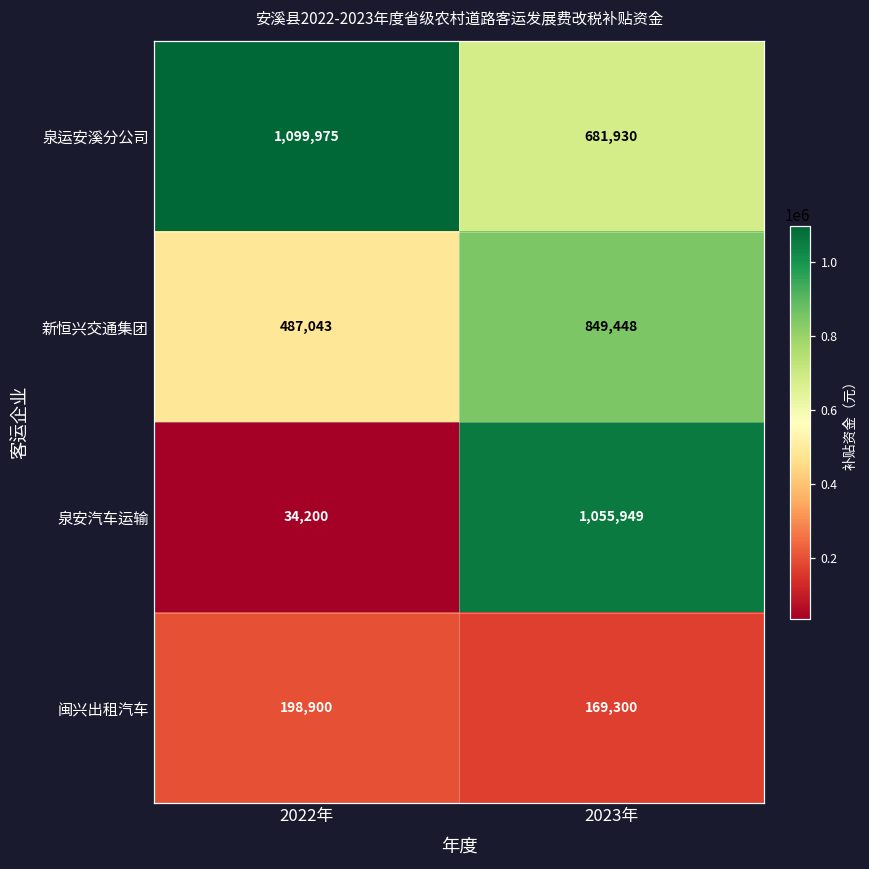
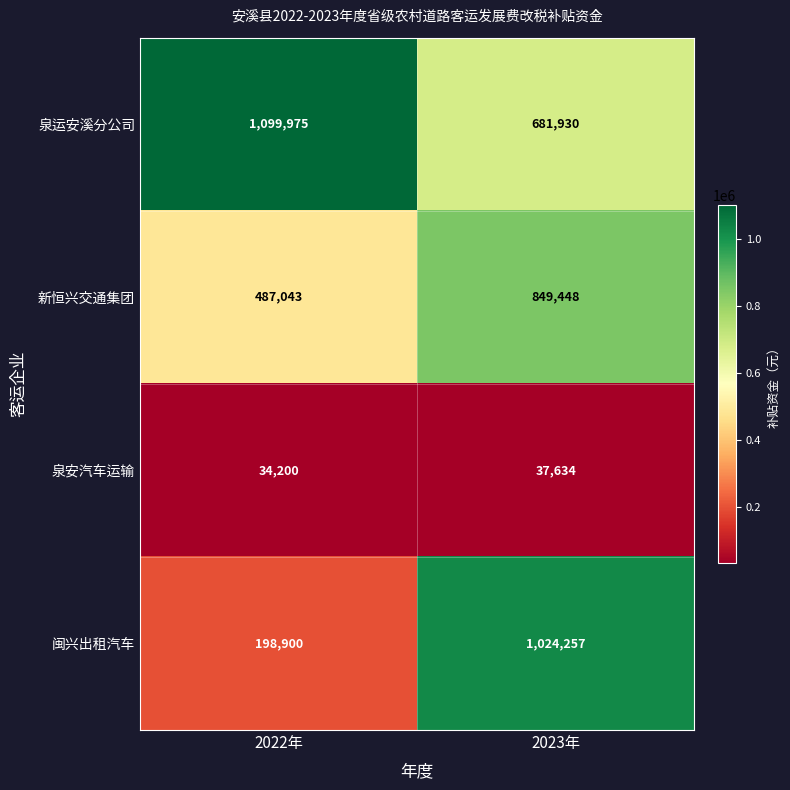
  {
    "泉运安溪分公司": {
      "2022年": "1,099,975",
      "2023年": "681,930"
    },
    "新恒兴交通集团": {
      "2022年": "487,043",
      "2023年": "849,448"
    },
    "泉安汽车运输": {
      "2022年": "34,200",
-     "2023年": "1,055,949"
+     "2023年": "37,634"
    },
    "闽兴出租汽车": {
      "2022年": "198,900",
-     "2023年": "169,300"
+     "2023年": "1,024,257"
    }
  }
